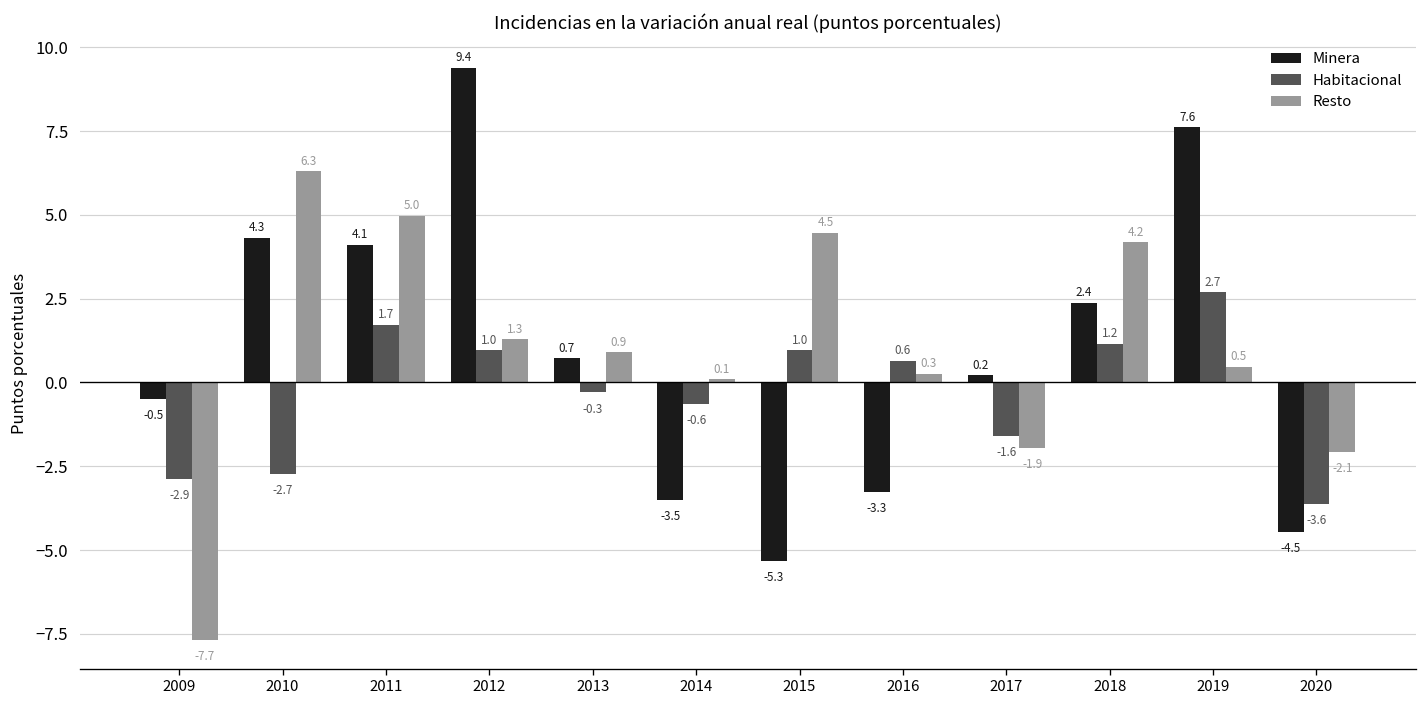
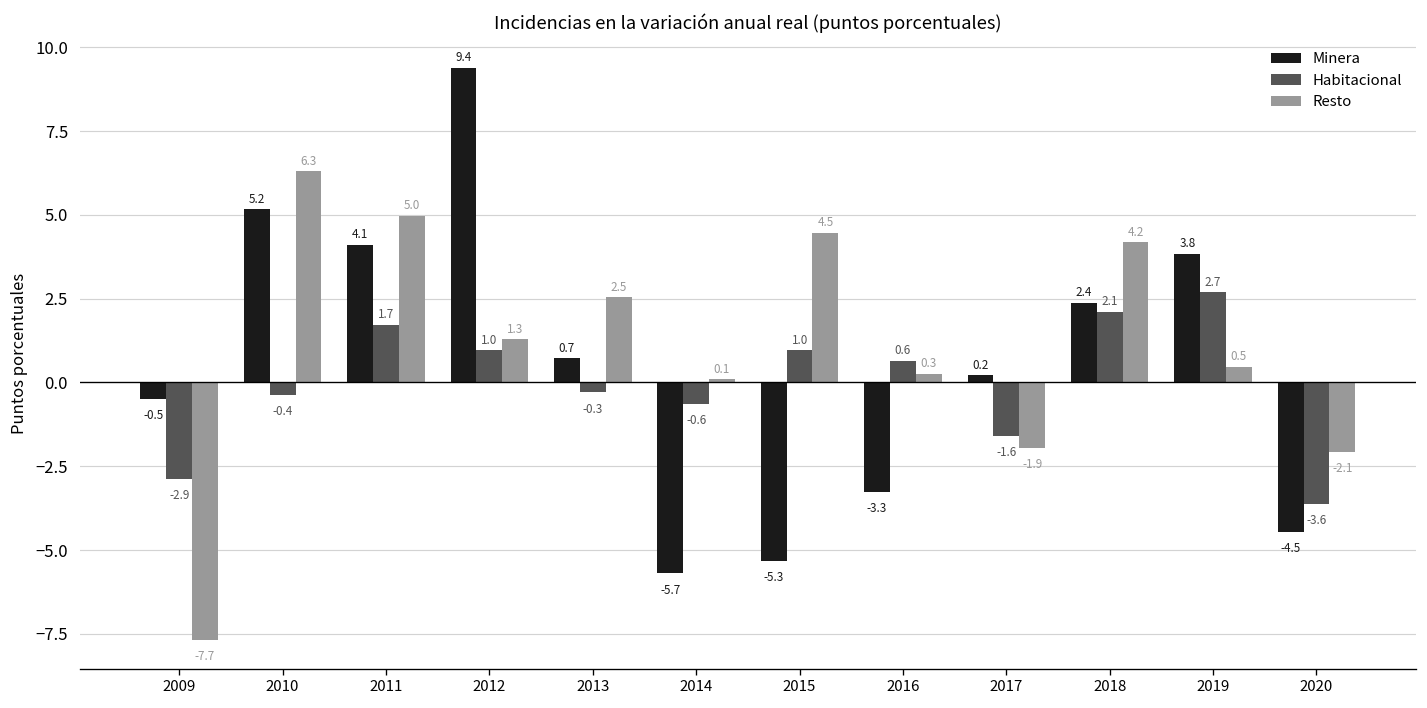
  {
    "Minera": {
      "2009": -0.5,
-     "2010": 4.3,
+     "2010": 5.2,
      "2011": 4.1,
      "2012": 9.4,
      "2013": 0.7,
-     "2014": -3.5,
+     "2014": -5.7,
      "2015": -5.3,
      "2016": -3.3,
      "2017": 0.2,
      "2018": 2.4,
-     "2019": 7.6,
+     "2019": 3.8,
      "2020": -4.5
    },
    "Habitacional": {
      "2009": -2.9,
-     "2010": -2.7,
+     "2010": -0.4,
      "2011": 1.7,
      "2012": 1.0,
      "2013": -0.3,
      "2014": -0.6,
      "2015": 1.0,
      "2016": 0.6,
      "2017": -1.6,
-     "2018": 1.2,
+     "2018": 2.1,
      "2019": 2.7,
      "2020": -3.6
    },
    "Resto": {
      "2009": -7.7,
      "2010": 6.3,
      "2011": 5.0,
      "2012": 1.3,
-     "2013": 0.9,
+     "2013": 2.5,
      "2014": 0.1,
      "2015": 4.5,
      "2016": 0.3,
      "2017": -1.9,
      "2018": 4.2,
      "2019": 0.5,
      "2020": -2.1
    }
  }
